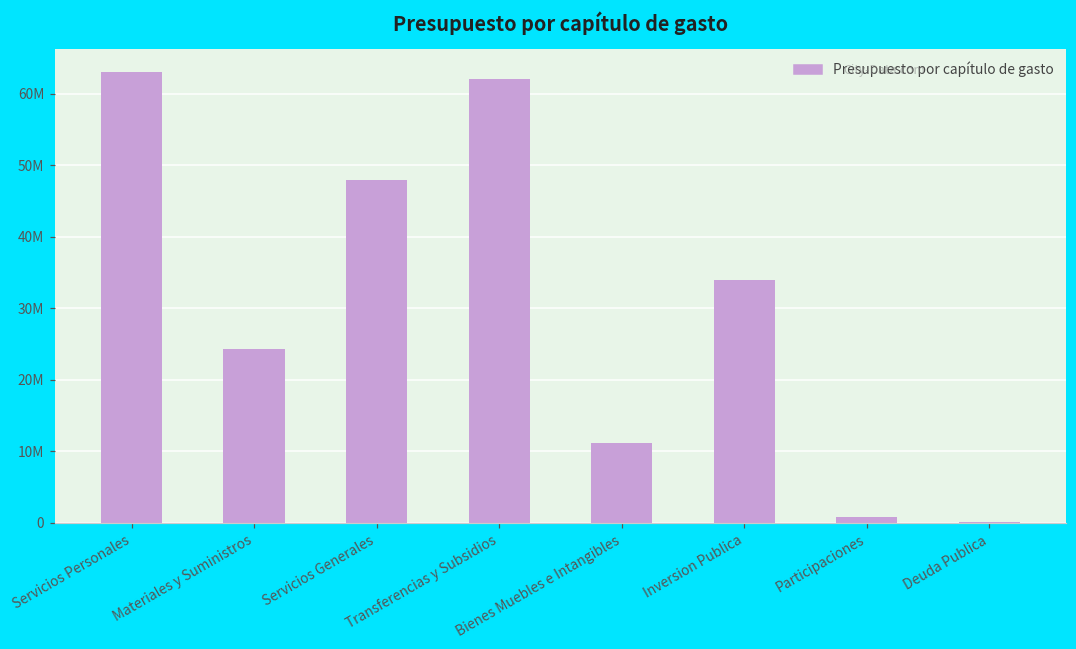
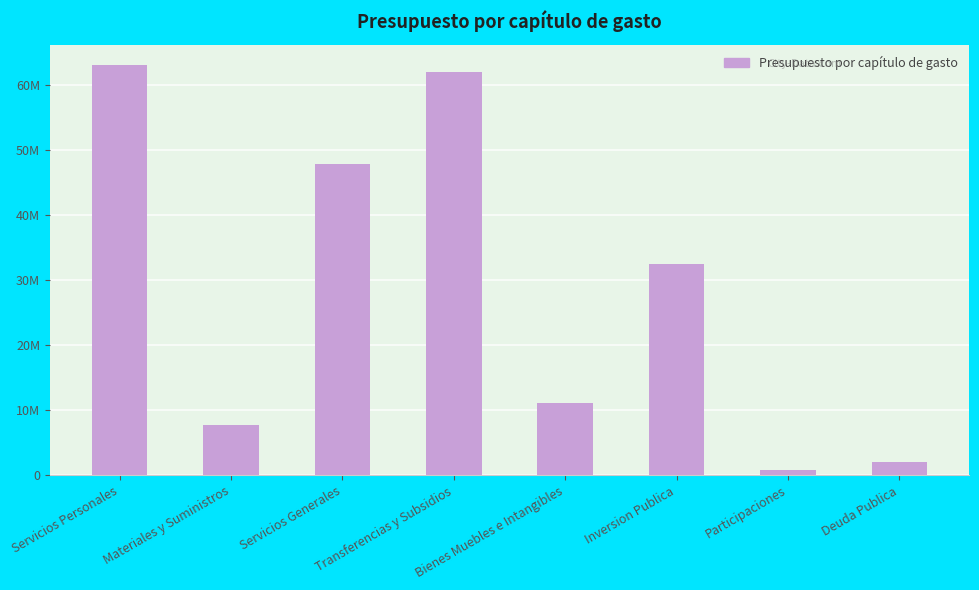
  {
    "Servicios Personales": 63000000,
-   "Materiales y Suministros": 24000000,
+   "Materiales y Suministros": 8000000,
    "Servicios Generales": 48000000,
    "Transferencias y Subsidios": 62000000,
    "Bienes Muebles e Intangibles": 11000000,
-   "Inversion Publica": 34000000,
+   "Inversion Publica": 33000000,
    "Participaciones": 1000000,
-   "Deuda Publica": 0
+   "Deuda Publica": 2000000
  }
